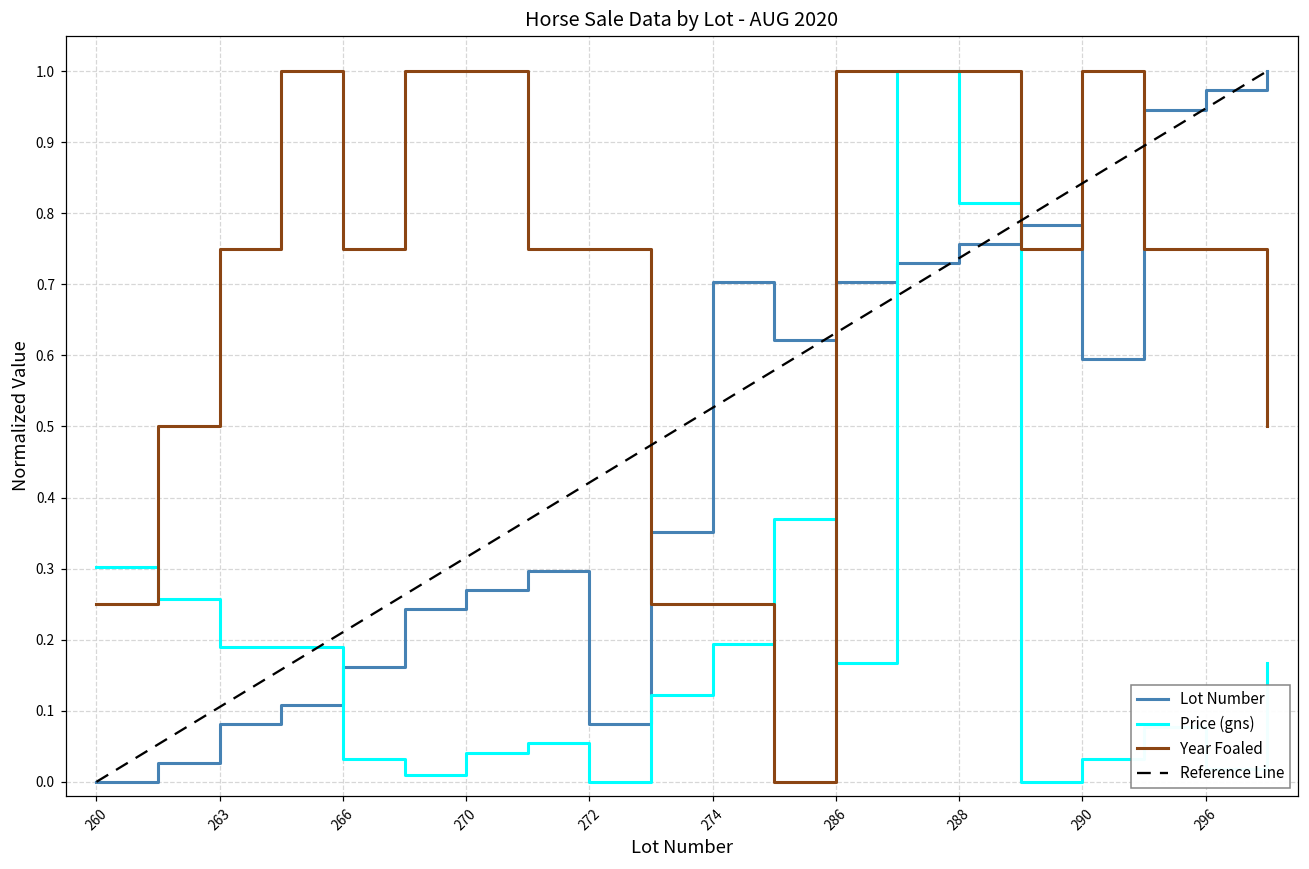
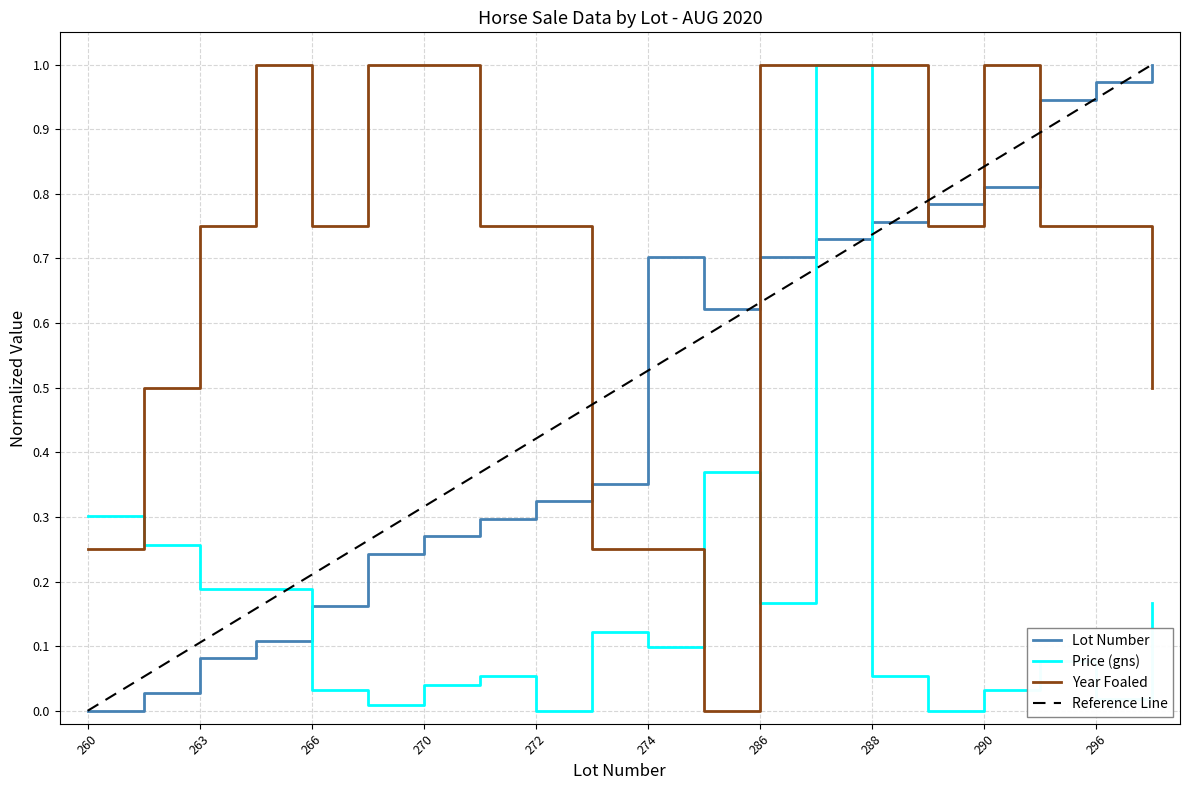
  {
    "Lot Number": {
      "263": 0.08,
      "266": 0.16,
      "270": 0.27,
-     "272": 0.08,
+     "272": 0.32,
      "274": 0.70,
      "286": 0.70,
      "288": 0.76,
-     "290": 0.59,
+     "290": 0.81,
      "296": 0.97
    },
    "Price (gns)": {
      "260": 0.30,
      "263": 0.19,
      "266": 0.03,
      "270": 0.04,
      "272": 0.00,
-     "274": 0.19,
+     "274": 0.10,
      "286": 0.17,
-     "288": 0.81,
+     "288": 0.05,
      "290": 0.03
    },
    "Year Foaled": {
      "260": 0.25,
      "263": 0.75,
      "266": 0.75,
      "270": 1.00,
      "272": 0.75,
      "274": 0.25,
      "286": 1.00,
      "288": 1.00,
      "290": 1.00,
      "296": 0.75
    }
  }
